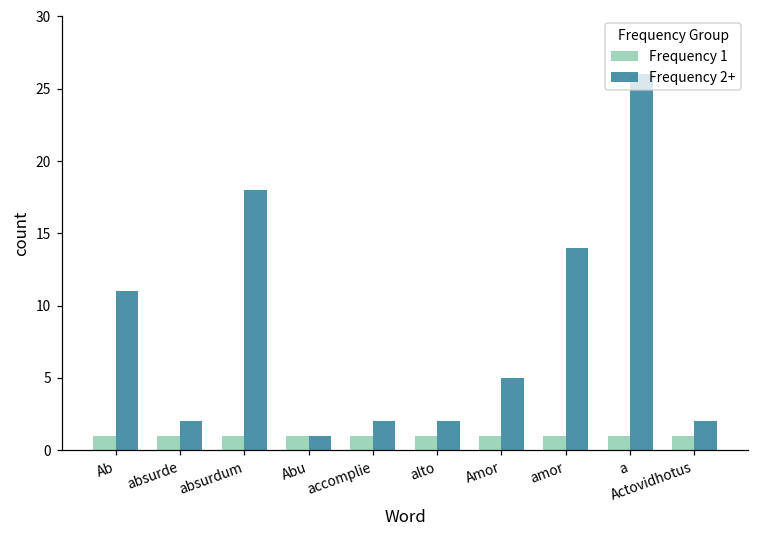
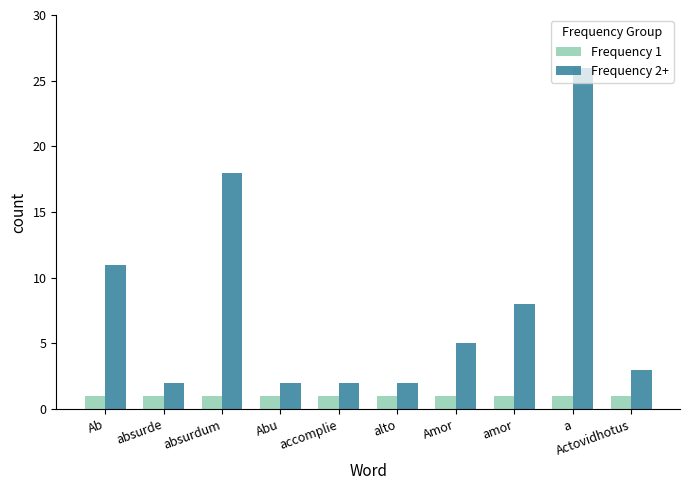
  {
    "Frequency 1": {
      "Ab": 1,
      "absurde": 1,
      "absurdum": 1,
      "Abu": 1,
      "accomplie": 1,
      "alto": 1,
      "Amor": 1,
      "amor": 1,
      "a": 1,
      "Actovidhotus": 1
    },
    "Frequency 2+": {
      "Ab": 11,
      "absurde": 2,
      "absurdum": 18,
-     "Abu": 1,
+     "Abu": 2,
      "accomplie": 2,
      "alto": 2,
      "Amor": 5,
-     "amor": 14,
-     "Actovidhotus": 2
+     "amor": 8,
+     "Actovidhotus": 3
    }
  }
